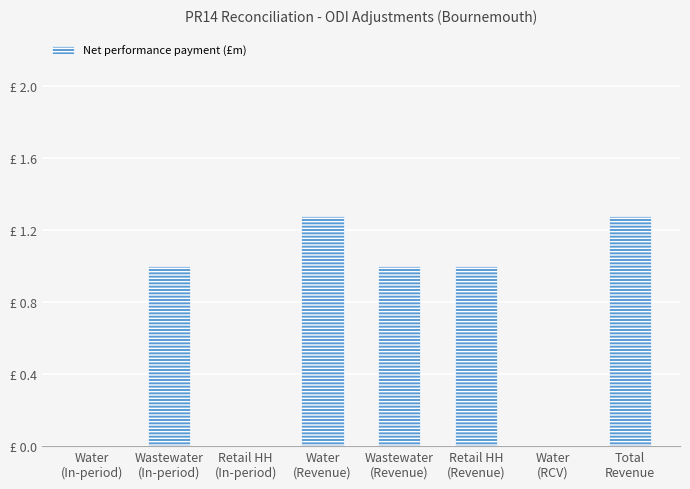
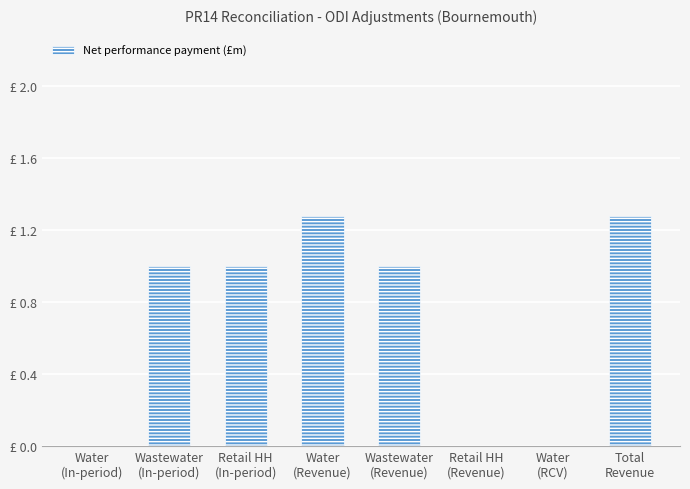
  {
    "Water (In-period)": "£ 0",
    "Wastewater (In-period)": "£ 1",
-   "Retail HH (In-period)": "£ 0",
+   "Retail HH (In-period)": "£ 1",
    "Water (Revenue)": "£ 1.28",
    "Wastewater (Revenue)": "£ 1",
-   "Retail HH (Revenue)": "£ 1",
+   "Retail HH (Revenue)": "£ 0",
    "Water (RCV)": "£ 0",
    "Total Revenue": "£ 1.28"
  }
